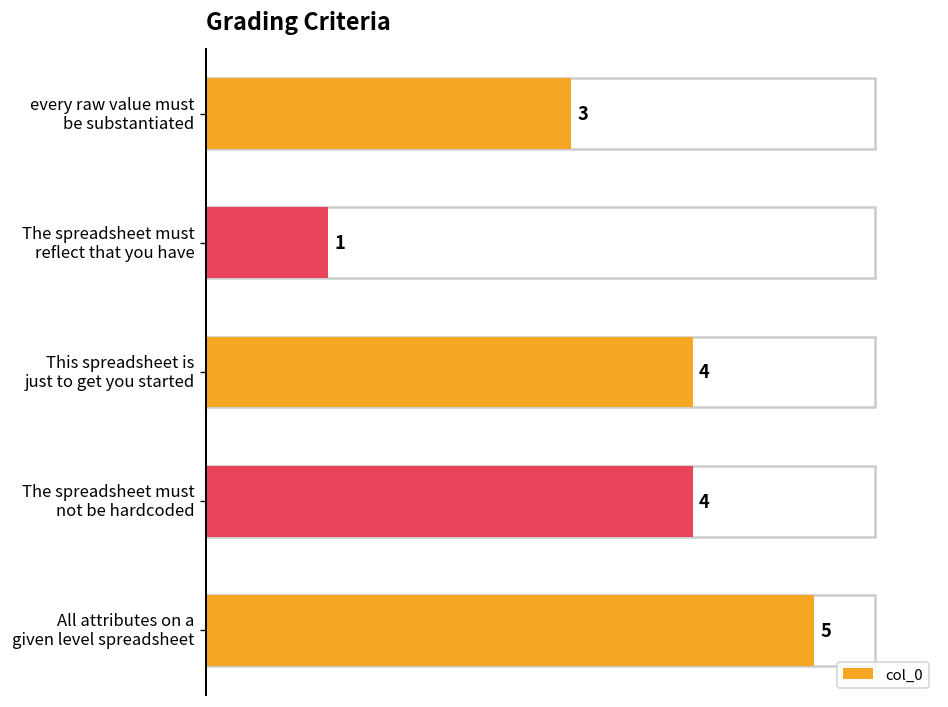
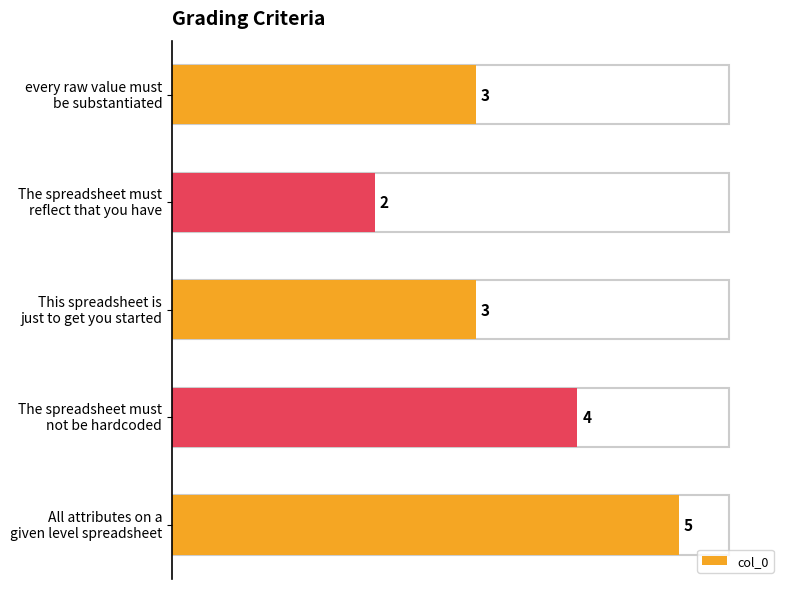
  {
    "every raw value must be substantiated": 3,
-   "The spreadsheet must reflect that you have": 1,
-   "This spreadsheet is just to get you started": 4,
+   "The spreadsheet must reflect that you have": 2,
+   "This spreadsheet is just to get you started": 3,
    "The spreadsheet must not be hardcoded": 4,
    "All attributes on a given level spreadsheet": 5
  }
